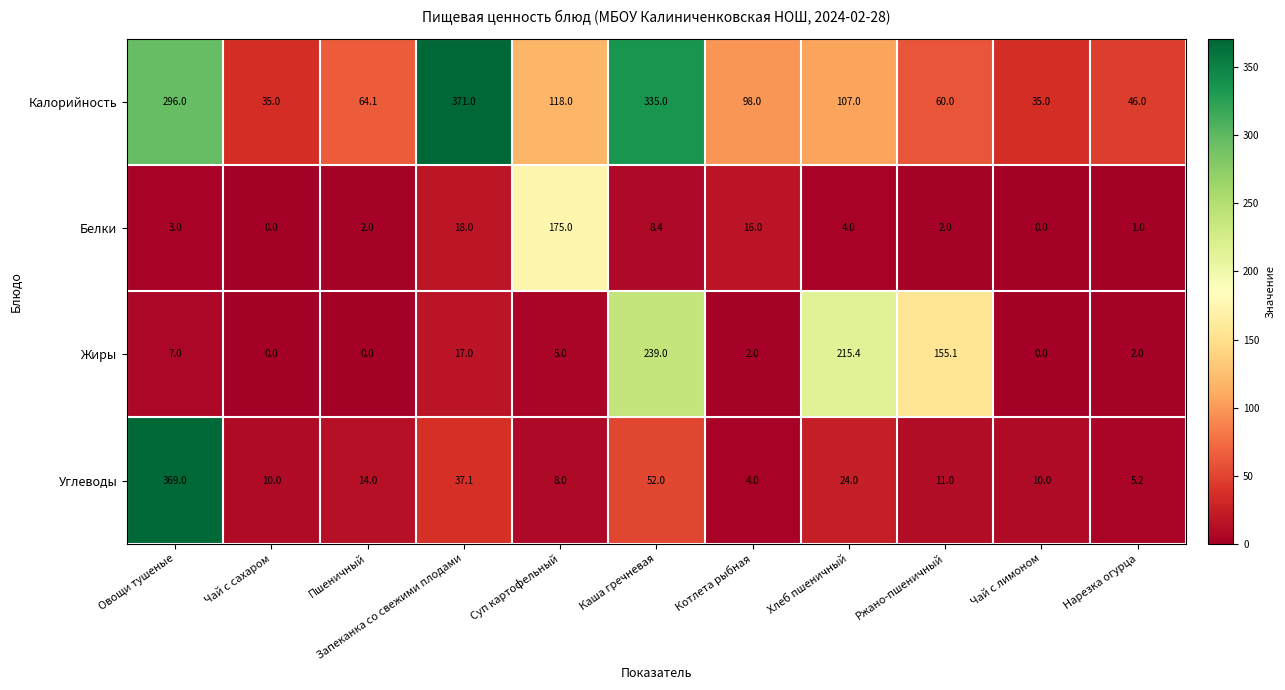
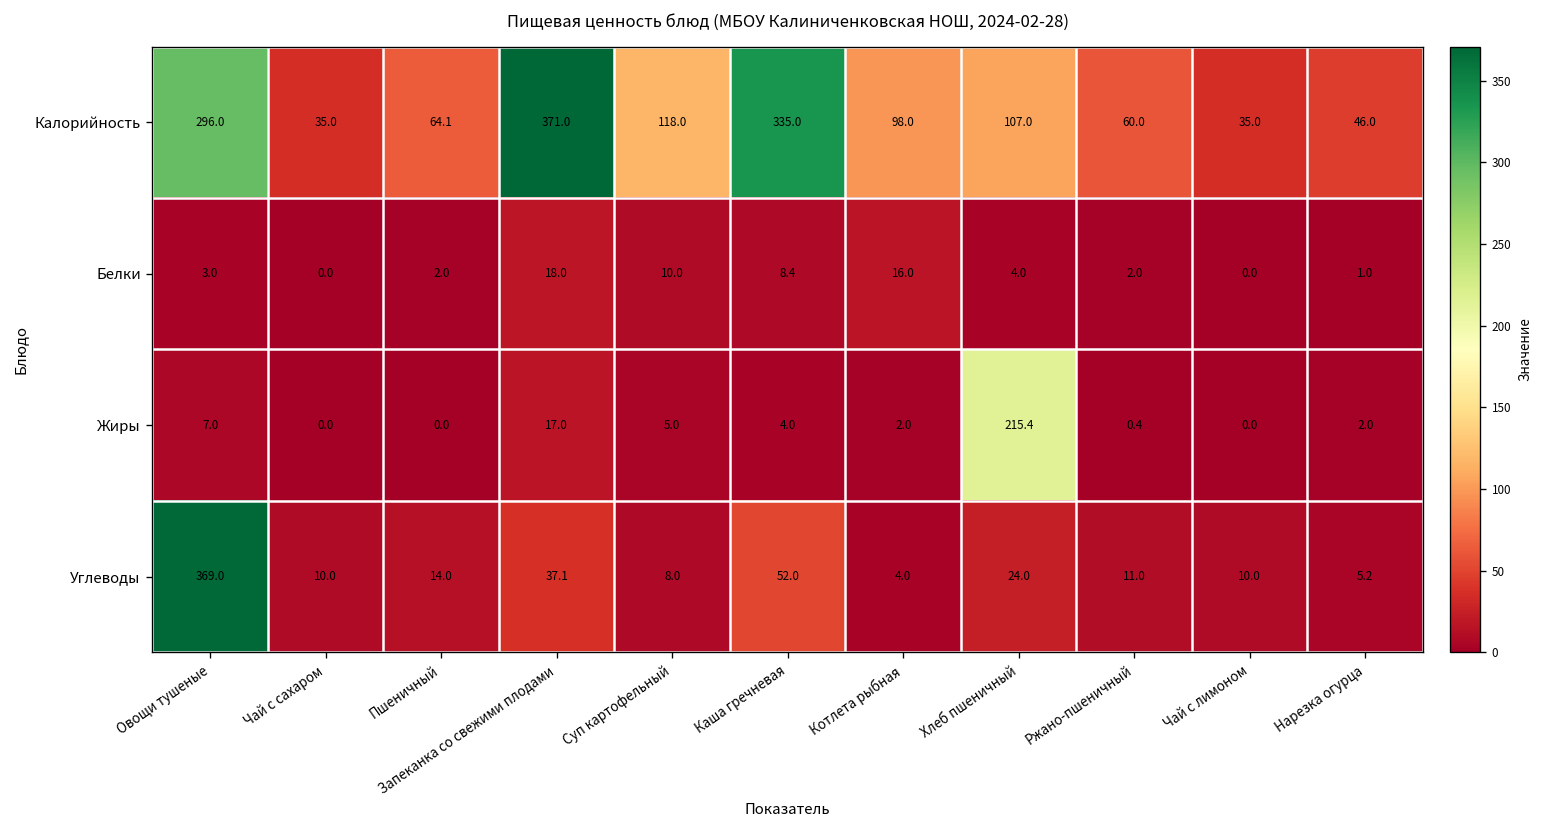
  {
    "Калорийность": {
      "Овощи тушеные": 296.0,
      "Чай с сахаром": 35.0,
      "Пшеничный": 64.1,
      "Запеканка со свежими плодами": 371.0,
      "Суп картофельный": 118.0,
      "Каша гречневая": 335.0,
      "Котлета рыбная": 98.0,
      "Хлеб пшеничный": 107.0,
      "Ржано-пшеничный": 60.0,
      "Чай с лимоном": 35.0,
      "Нарезка огурца": 46.0
    },
    "Белки": {
      "Овощи тушеные": 3.0,
      "Чай с сахаром": 0.0,
      "Пшеничный": 2.0,
      "Запеканка со свежими плодами": 18.0,
-     "Суп картофельный": 175.0,
+     "Суп картофельный": 10.0,
      "Каша гречневая": 8.4,
      "Котлета рыбная": 16.0,
      "Хлеб пшеничный": 4.0,
      "Ржано-пшеничный": 2.0,
      "Чай с лимоном": 0.0,
      "Нарезка огурца": 1.0
    },
    "Жиры": {
      "Овощи тушеные": 7.0,
      "Чай с сахаром": 0.0,
      "Пшеничный": 0.0,
      "Запеканка со свежими плодами": 17.0,
      "Суп картофельный": 5.0,
-     "Каша гречневая": 239.0,
+     "Каша гречневая": 4.0,
      "Котлета рыбная": 2.0,
      "Хлеб пшеничный": 215.4,
-     "Ржано-пшеничный": 155.1,
+     "Ржано-пшеничный": 0.4,
      "Чай с лимоном": 0.0,
      "Нарезка огурца": 2.0
    },
    "Углеводы": {
      "Овощи тушеные": 369.0,
      "Чай с сахаром": 10.0,
      "Пшеничный": 14.0,
      "Запеканка со свежими плодами": 37.1,
      "Суп картофельный": 8.0,
      "Каша гречневая": 52.0,
      "Котлета рыбная": 4.0,
      "Хлеб пшеничный": 24.0,
      "Ржано-пшеничный": 11.0,
      "Чай с лимоном": 10.0,
      "Нарезка огурца": 5.2
    }
  }
